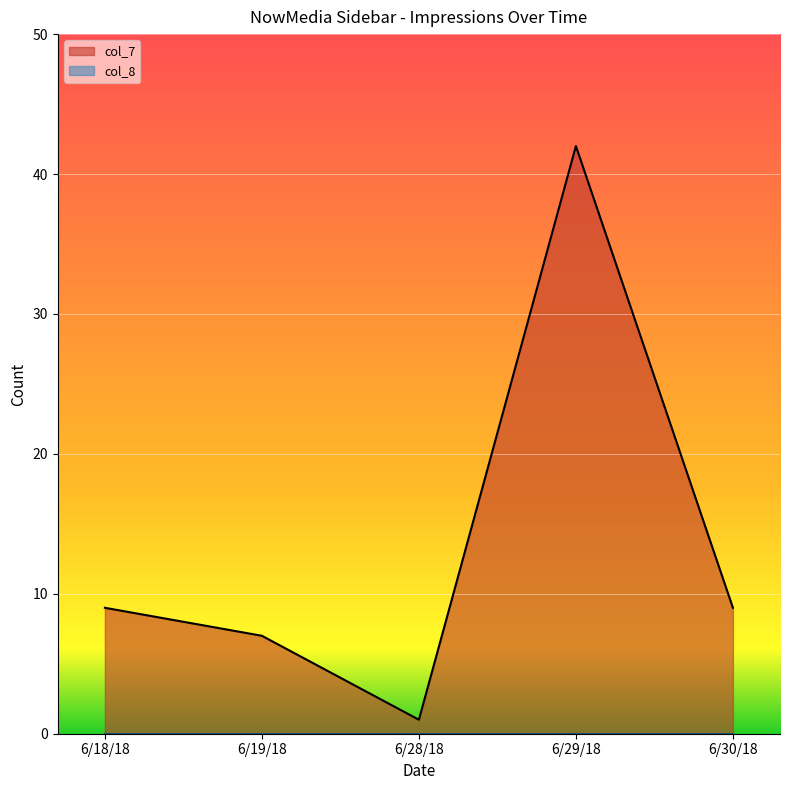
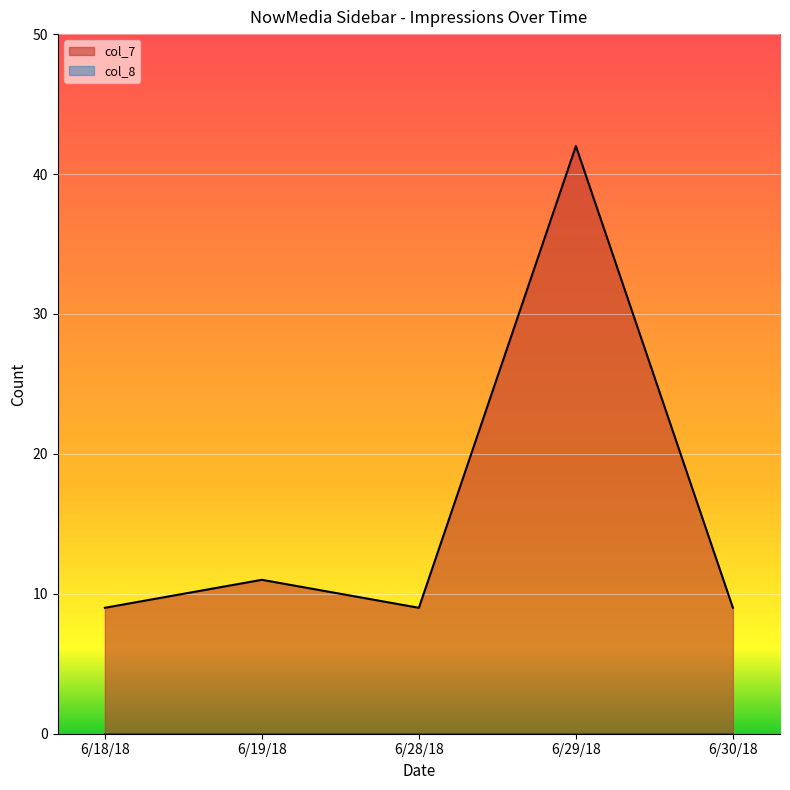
  {
    "col_7": {
      "6/18/18": 9,
-     "6/19/18": 7,
-     "6/28/18": 1,
+     "6/19/18": 11,
+     "6/28/18": 9,
      "6/29/18": 42,
      "6/30/18": 9
    },
    "col_8": {
      "6/18/18": 0,
      "6/19/18": 0,
      "6/28/18": 0,
      "6/29/18": 0,
      "6/30/18": 0
    }
  }
